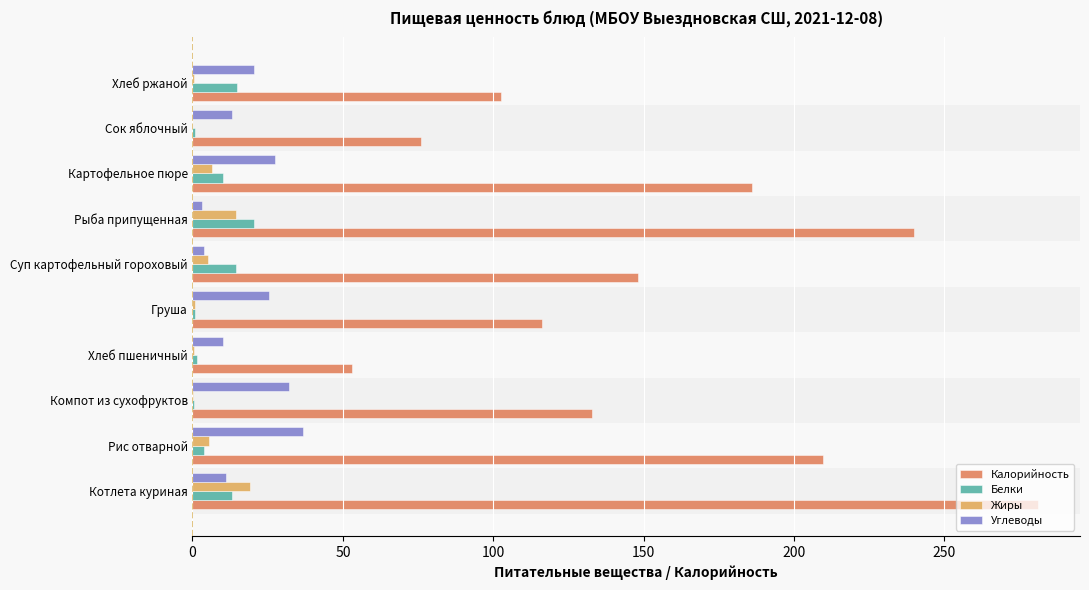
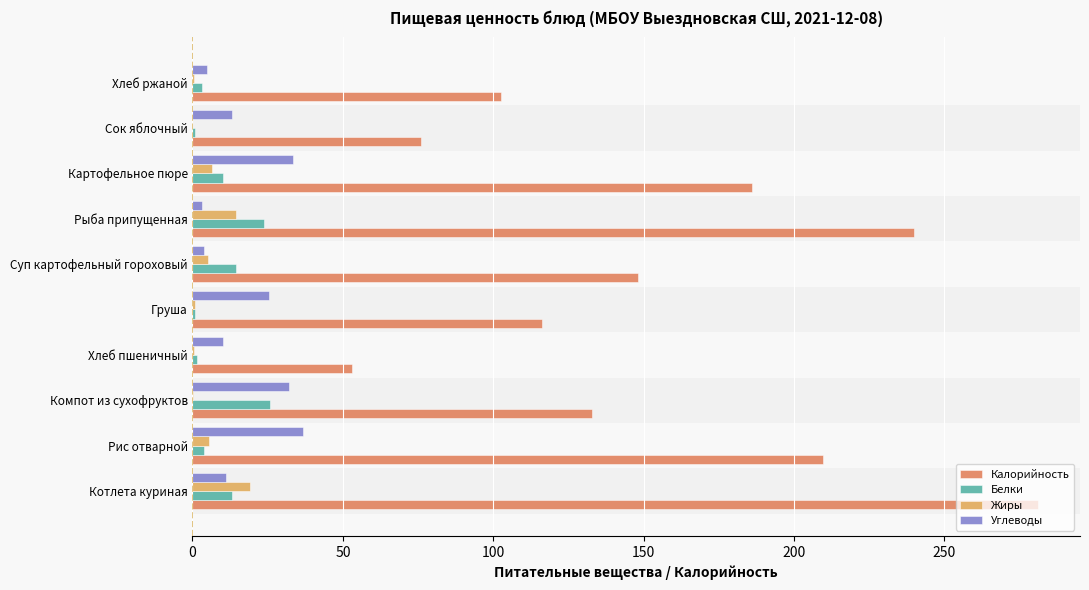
  {
    "Белки": {
-     "Хлеб ржаной": 15,
+     "Хлеб ржаной": 3,
      "Сок яблочный": 1,
      "Картофельное пюре": 10,
-     "Рыба припущенная": 21,
+     "Рыба припущенная": 24,
      "Суп картофельный гороховый": 15,
      "Груша": 1,
      "Хлеб пшеничный": 2,
-     "Компот из сухофруктов": 1,
+     "Компот из сухофруктов": 26,
      "Рис отварной": 4,
      "Котлета куриная": 13
    },
    "Углеводы": {
-     "Хлеб ржаной": 21,
+     "Хлеб ржаной": 5,
      "Сок яблочный": 13,
-     "Картофельное пюре": 27,
+     "Картофельное пюре": 34,
      "Рыба припущенная": 3,
      "Суп картофельный гороховый": 4,
      "Груша": 26,
      "Хлеб пшеничный": 10,
      "Компот из сухофруктов": 32,
      "Рис отварной": 37,
      "Котлета куриная": 11
    }
  }
